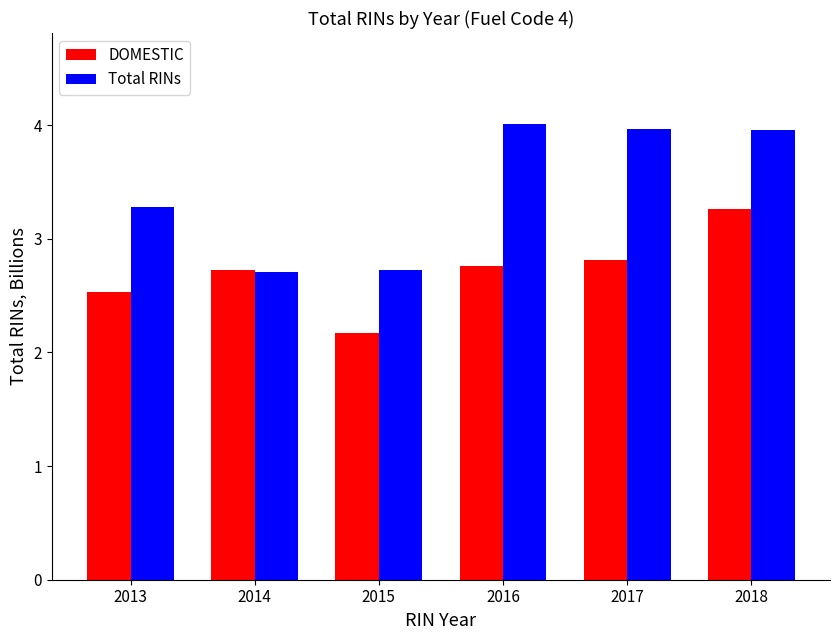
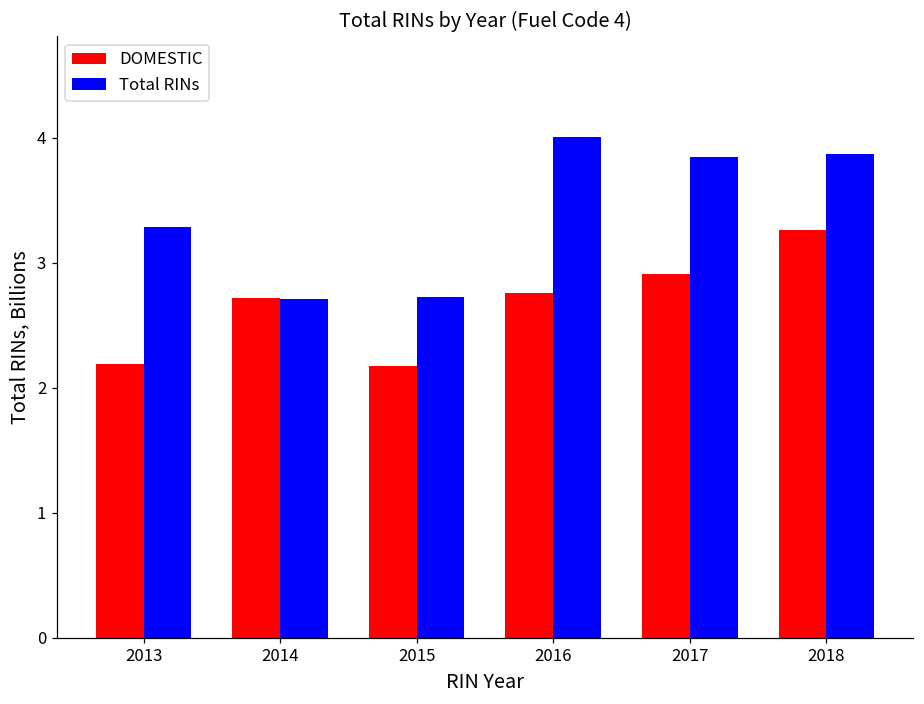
  {
    "DOMESTIC": {
-     "2013": 2.53,
+     "2013": 2.19,
      "2014": 2.72,
      "2015": 2.17,
      "2016": 2.76,
-     "2017": 2.82,
+     "2017": 2.91,
      "2018": 3.26
    },
    "Total RINs": {
      "2013": 3.28,
      "2014": 2.71,
      "2015": 2.72,
      "2016": 4.01,
-     "2017": 3.96,
-     "2018": 3.96
+     "2017": 3.85,
+     "2018": 3.87
    }
  }
